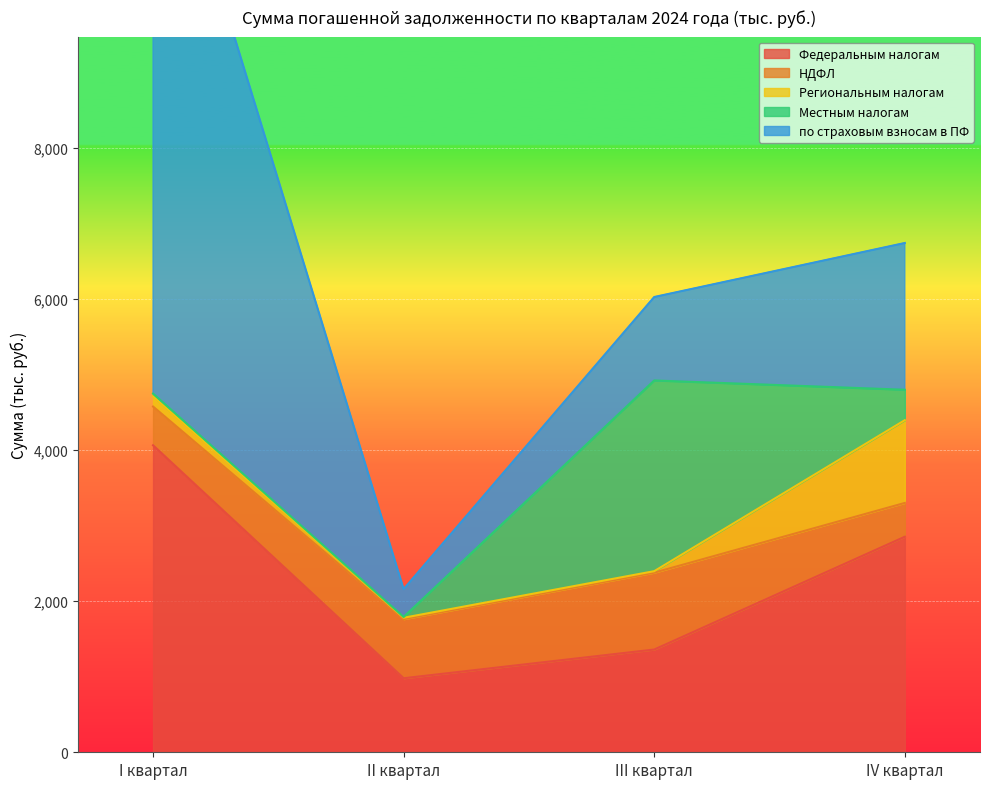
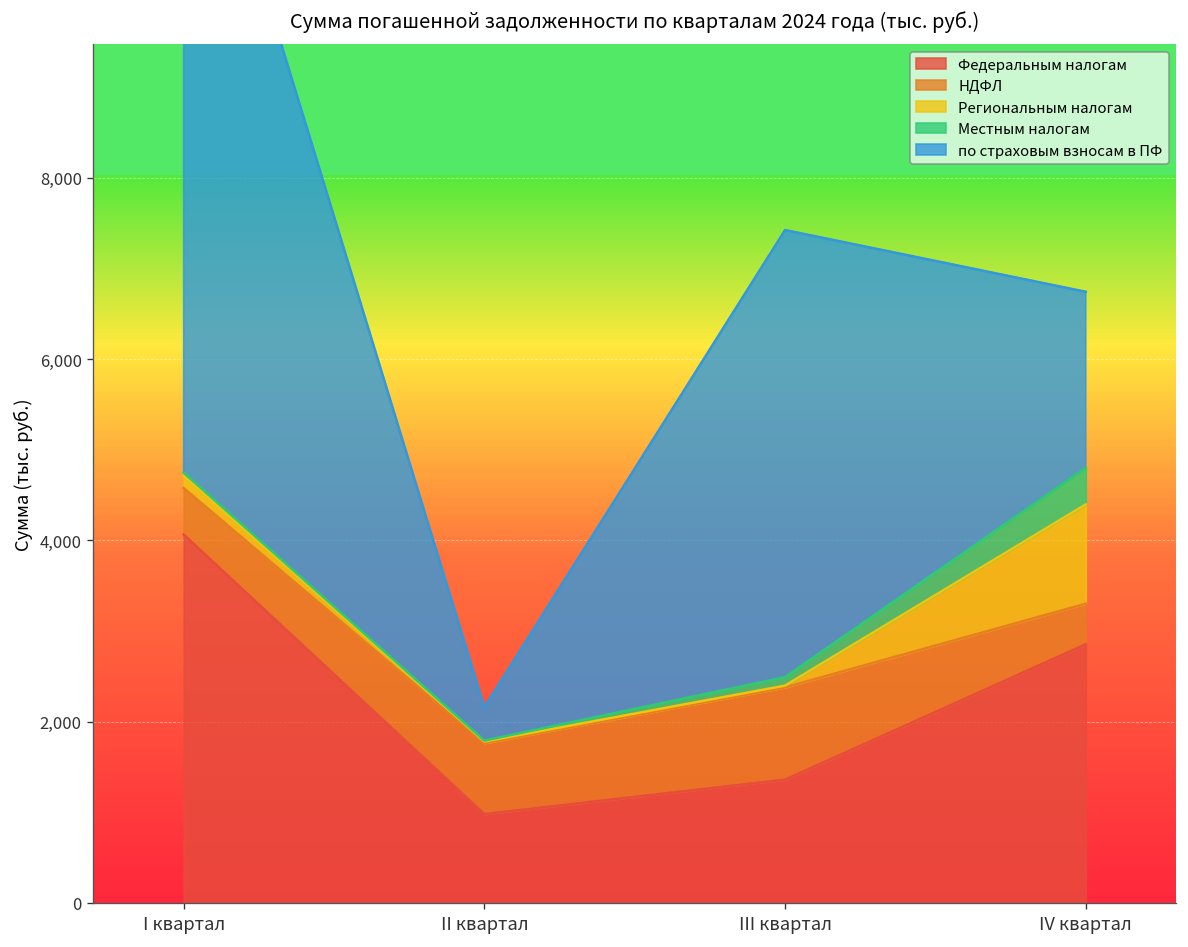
  {
    "Региональным налогам": {
      "I квартал": "100",
      "IV квартал": "1,100"
    },
    "Местным налогам": {
      "I квартал": "0",
-     "III квартал": "2,500",
+     "III квартал": "100",
      "IV квартал": "400"
    },
    "по страховым взносам в ПФ": {
      "II квартал": "400",
-     "III квартал": "1,100",
+     "III квартал": "4,900",
      "IV квартал": "1,900"
    }
  }
